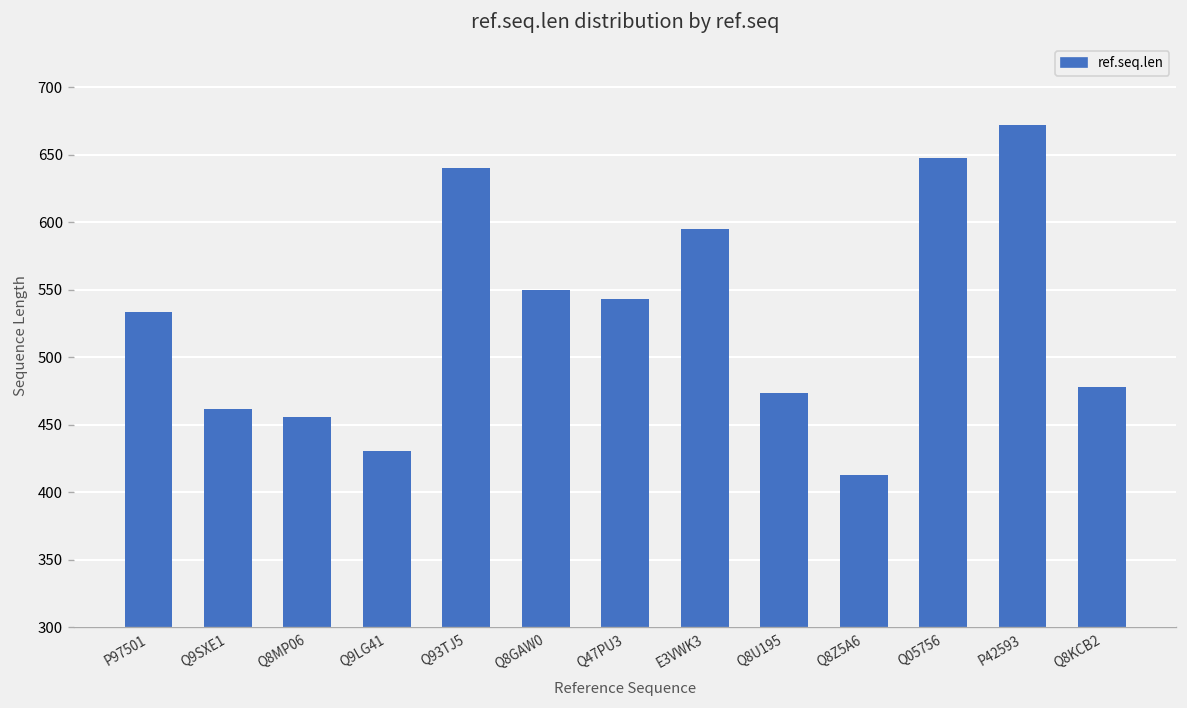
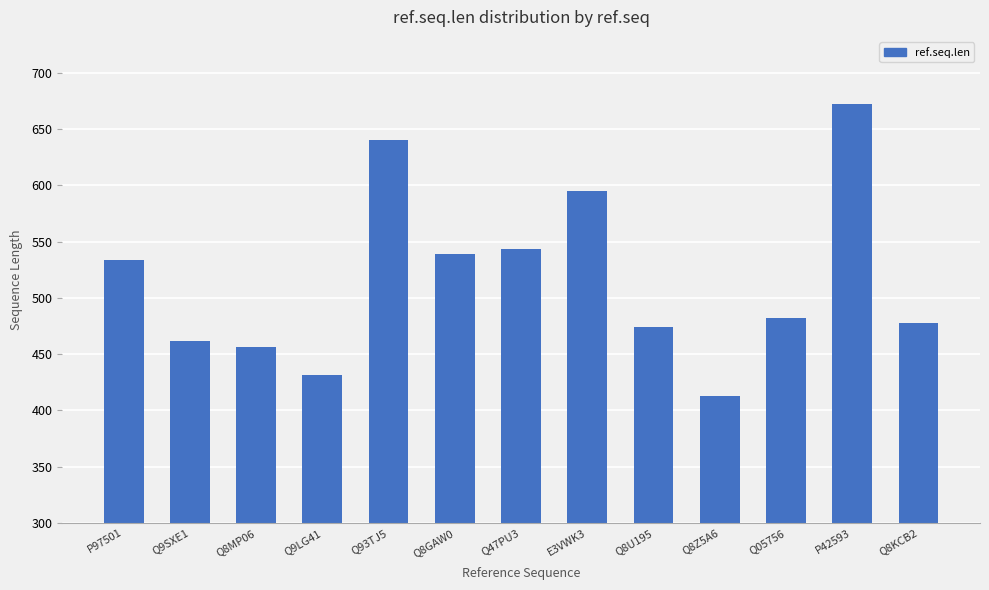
  {
    "P97501": 534,
    "Q9SXE1": 462,
    "Q8MP06": 456,
    "Q9LG41": 431,
    "Q93TJ5": 640,
-   "Q8GAW0": 550,
+   "Q8GAW0": 539,
    "Q47PU3": 543,
    "E3VWK3": 595,
    "Q8U195": 474,
    "Q8Z5A6": 413,
-   "Q05756": 648,
+   "Q05756": 482,
    "P42593": 672,
    "Q8KCB2": 478
  }
